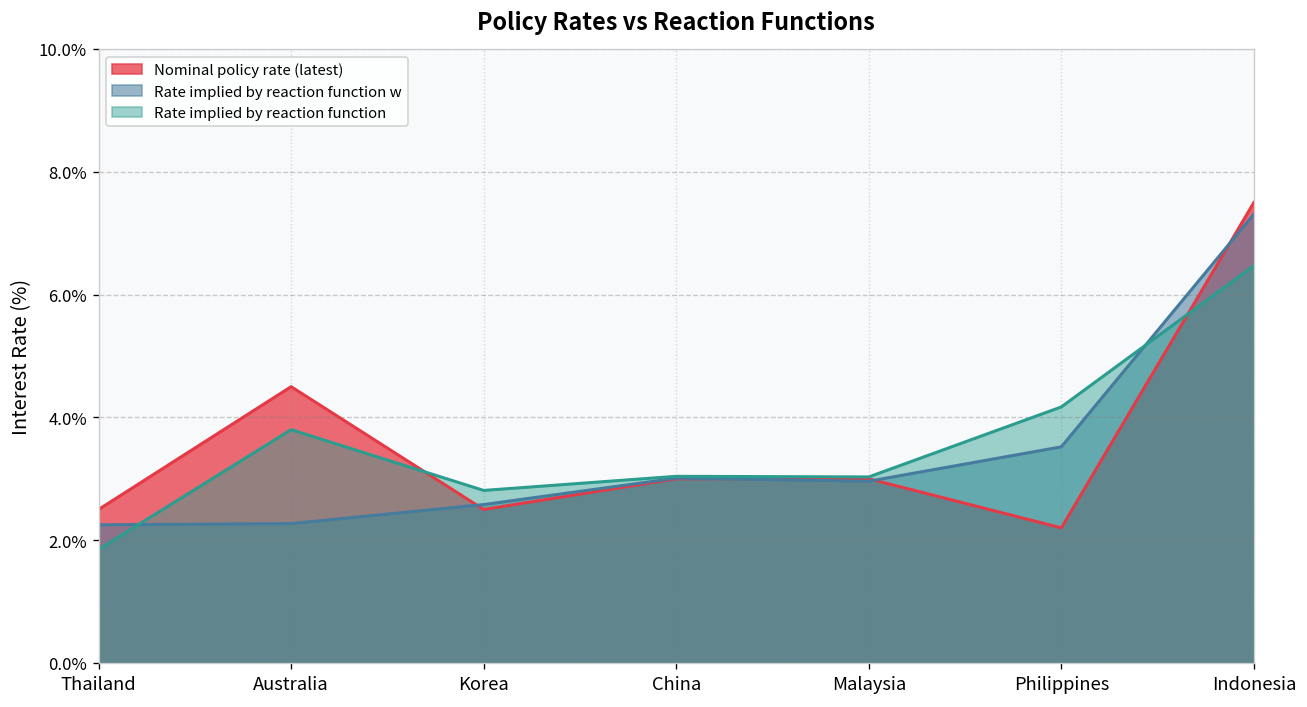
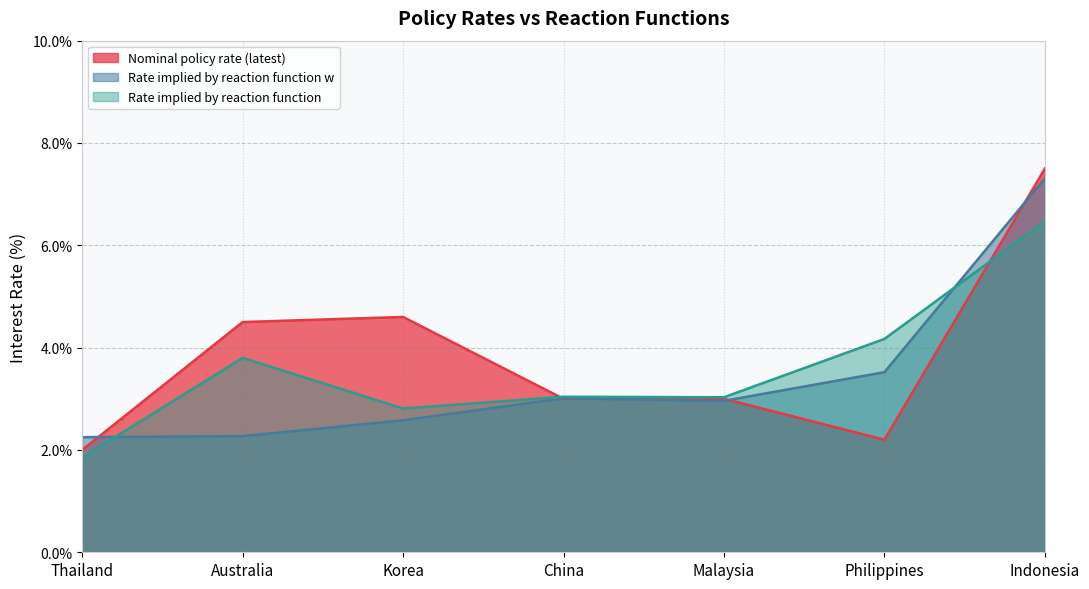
  {
    "Nominal policy rate (latest)": {
-     "Thailand": "2.5%",
+     "Thailand": "2.0%",
      "Australia": "4.5%",
-     "Korea": "2.5%",
+     "Korea": "4.6%",
      "Philippines": "2.2%",
      "Indonesia": "7.5%"
    }
  }
